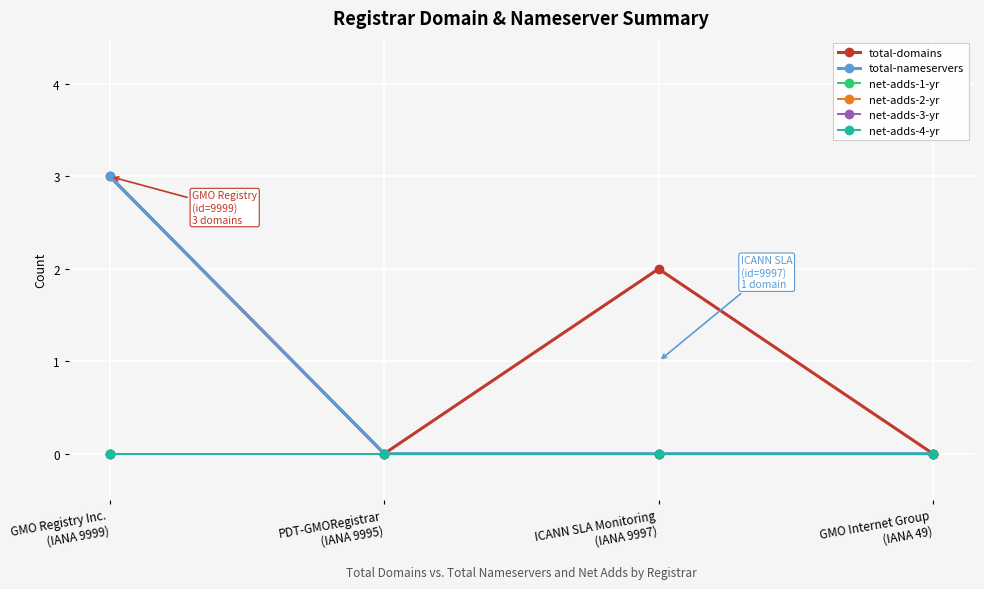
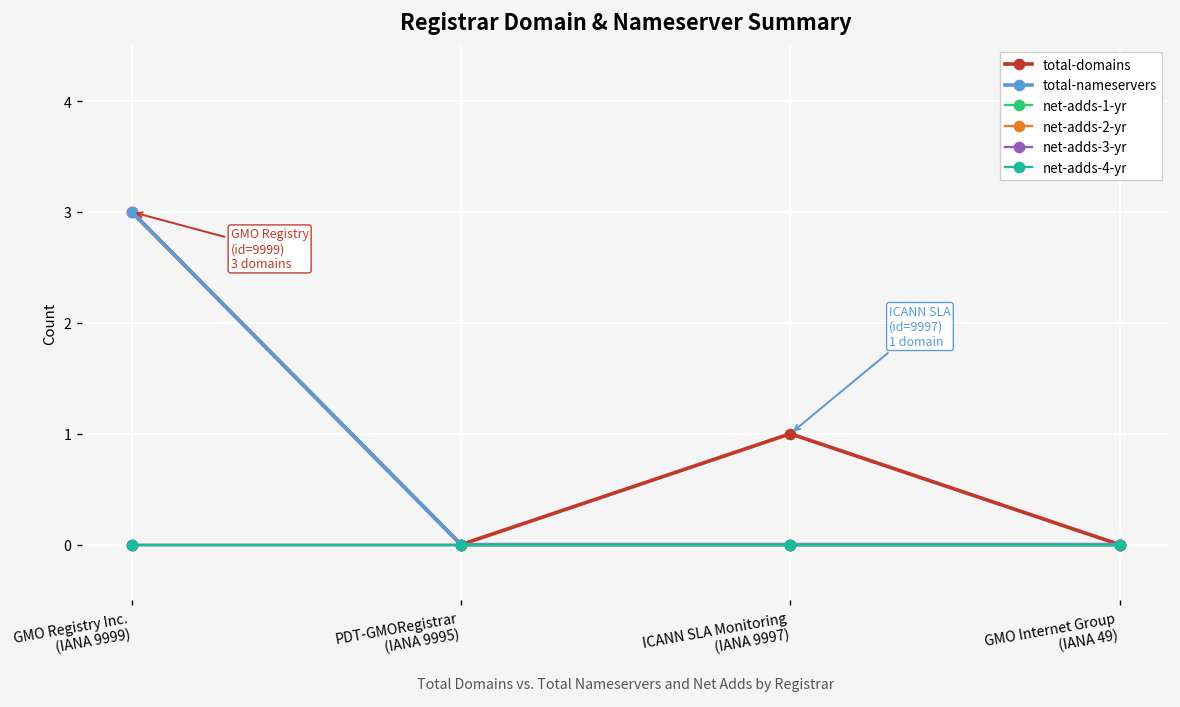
  {
    "total-domains": {
-     "ICANN SLA Monitoring (IANA 9997)": 2
+     "ICANN SLA Monitoring (IANA 9997)": 1
    },
    "net-adds-4-yr": {
      "GMO Registry Inc. (IANA 9999)": 0
    }
  }
